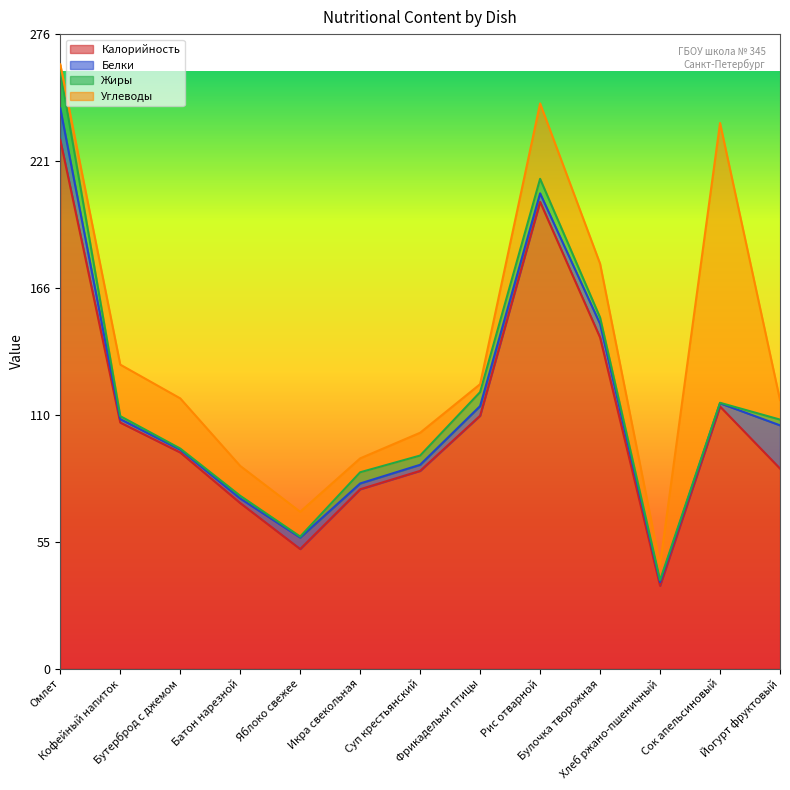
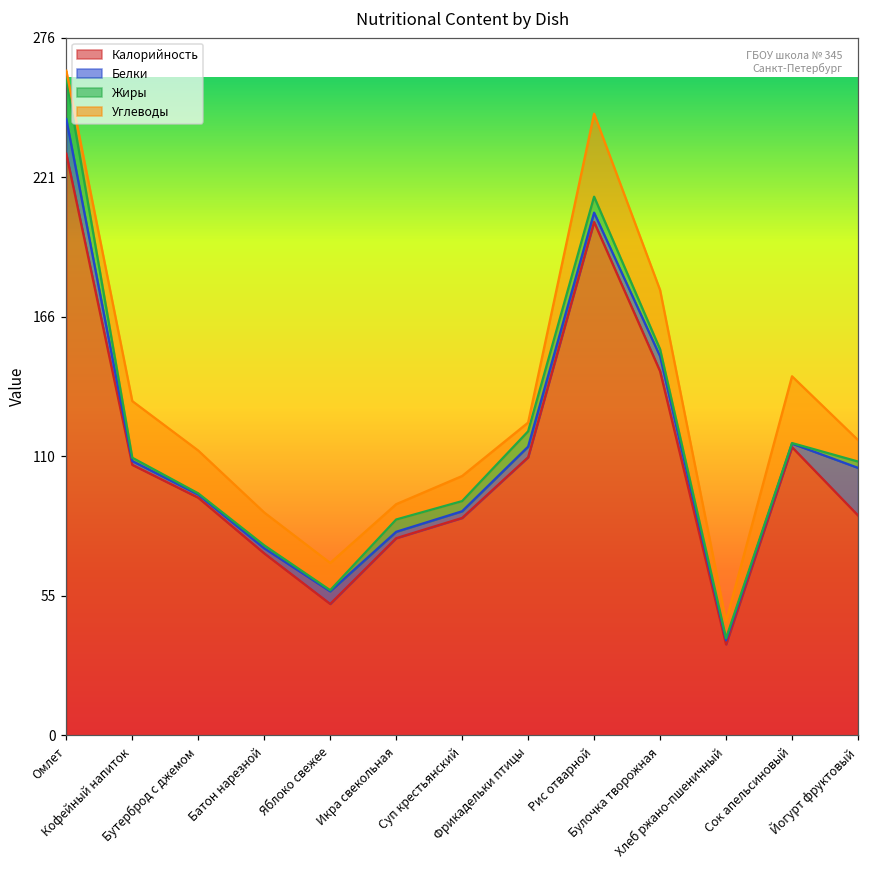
  {
    "Калорийность": {
      "Омлет": 230,
      "Кофейный напиток": 107,
      "Бутерброд с джемом": 94,
      "Батон нарезной": 72,
      "Яблоко свежее": 52,
      "Икра свекольная": 78,
      "Суп крестьянский": 86,
      "Фрикадельки птицы": 110,
      "Рис отварной": 203,
      "Булочка творожная": 144,
      "Хлеб ржано-пшеничный": 36,
      "Сок апельсиновый": 114,
      "Йогурт фруктовый": 87
    },
    "Белки": {
      "Омлет": 14,
      "Кофейный напиток": 2,
      "Батон нарезной": 2,
      "Икра свекольная": 3,
      "Суп крестьянский": 3,
      "Фрикадельки птицы": 4,
      "Рис отварной": 4,
      "Булочка творожная": 6,
      "Йогурт фруктовый": 19
    },
    "Жиры": {
      "Омлет": 16,
      "Кофейный напиток": 1,
      "Батон нарезной": 1,
      "Икра свекольная": 5,
      "Суп крестьянский": 4,
      "Фрикадельки птицы": 6,
      "Рис отварной": 6,
      "Булочка творожная": 3,
      "Йогурт фруктовый": 3
    },
    "Углеводы": {
      "Омлет": 3,
      "Кофейный напиток": 22,
-     "Бутерброд с джемом": 22,
+     "Бутерброд с джемом": 17,
      "Батон нарезной": 13,
      "Яблоко свежее": 11,
      "Икра свекольная": 6,
      "Суп крестьянский": 10,
      "Фрикадельки птицы": 3,
      "Рис отварной": 33,
      "Булочка творожная": 23,
      "Хлеб ржано-пшеничный": 7,
-     "Сок апельсиновый": 122,
+     "Сок апельсиновый": 26,
      "Йогурт фруктовый": 9
    }
  }
